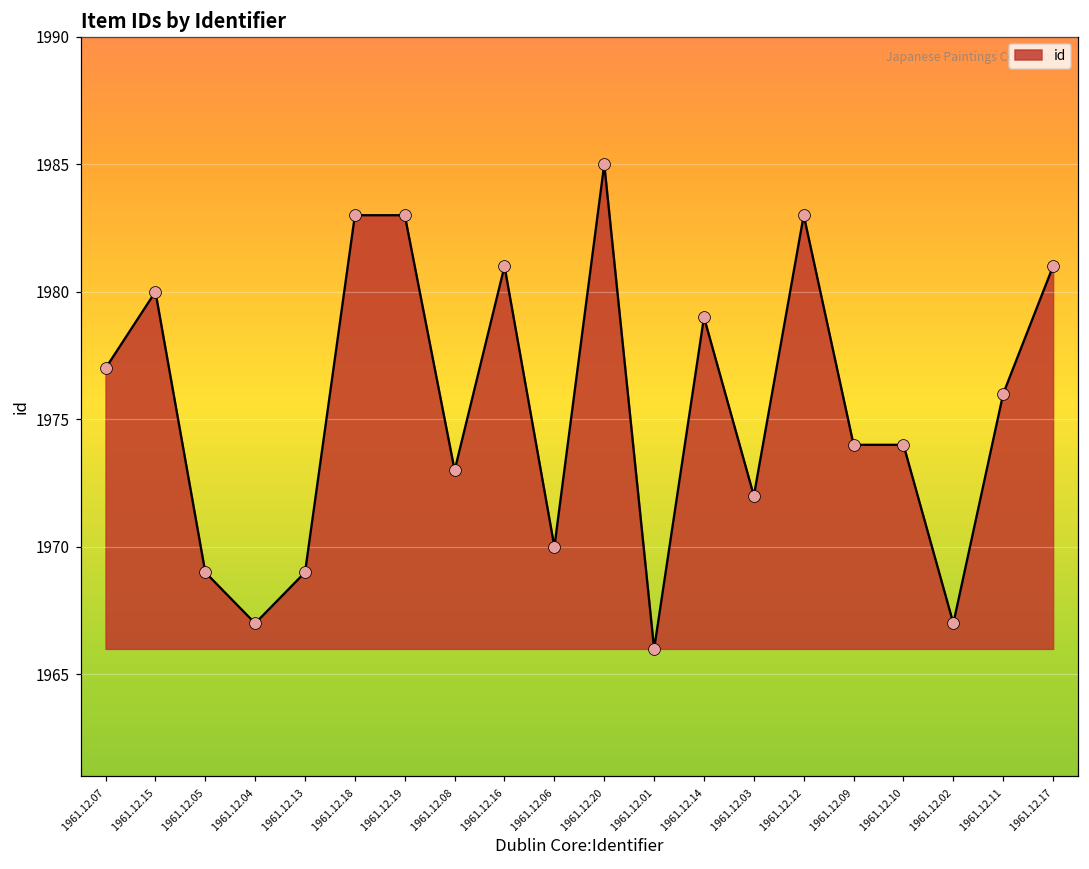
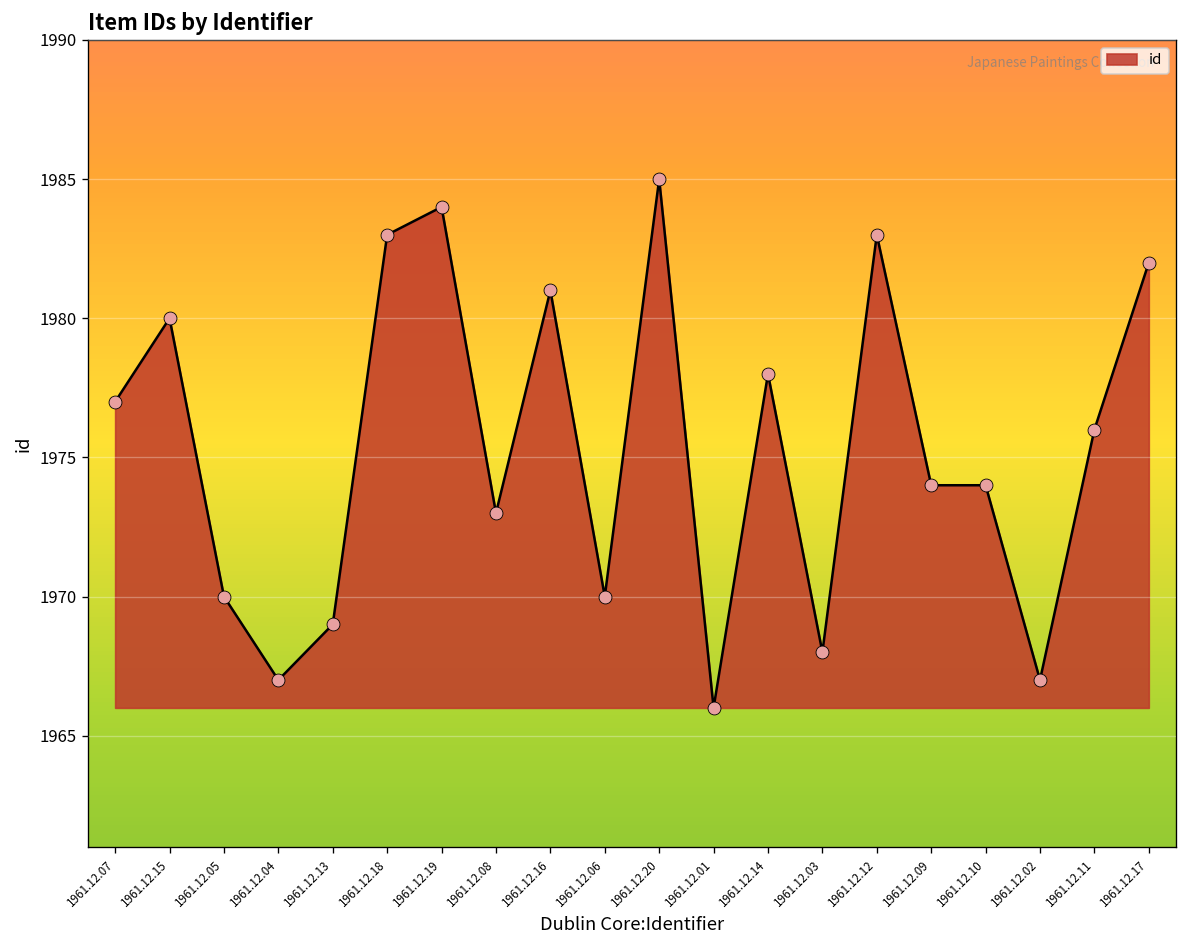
  {
    "1961.12.07": 1977,
    "1961.12.15": 1980,
-   "1961.12.05": 1969,
+   "1961.12.05": 1970,
    "1961.12.04": 1967,
    "1961.12.13": 1969,
    "1961.12.18": 1983,
-   "1961.12.19": 1983,
+   "1961.12.19": 1984,
    "1961.12.08": 1973,
    "1961.12.16": 1981,
    "1961.12.06": 1970,
    "1961.12.20": 1985,
    "1961.12.01": 1966,
-   "1961.12.14": 1979,
-   "1961.12.03": 1972,
+   "1961.12.14": 1978,
+   "1961.12.03": 1968,
    "1961.12.12": 1983,
    "1961.12.09": 1974,
    "1961.12.10": 1974,
    "1961.12.02": 1967,
    "1961.12.11": 1976,
-   "1961.12.17": 1981
+   "1961.12.17": 1982
  }
